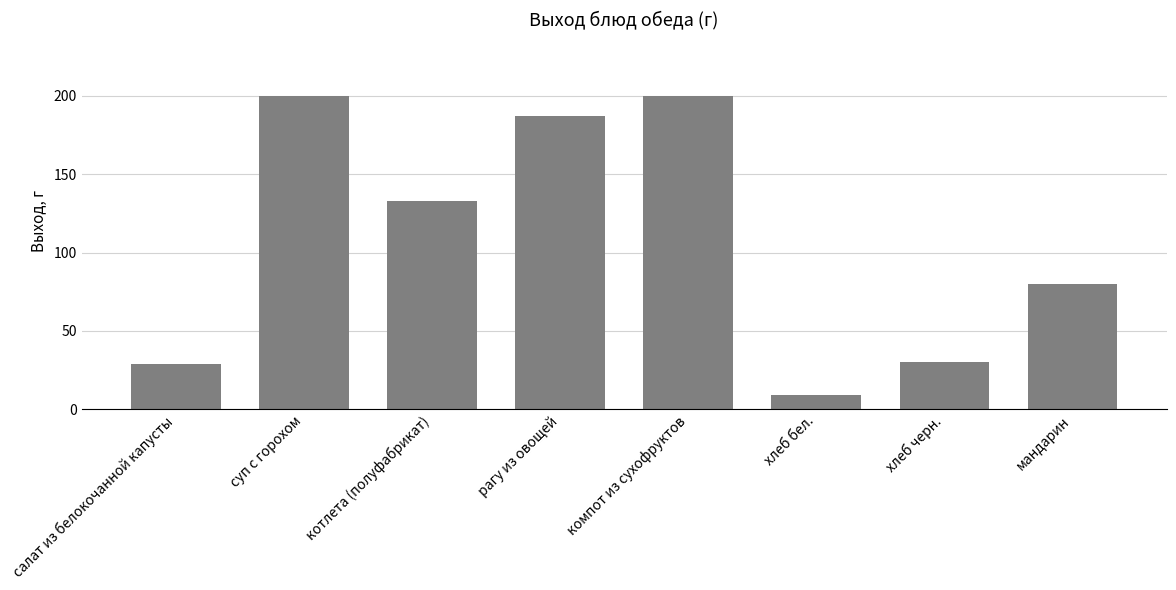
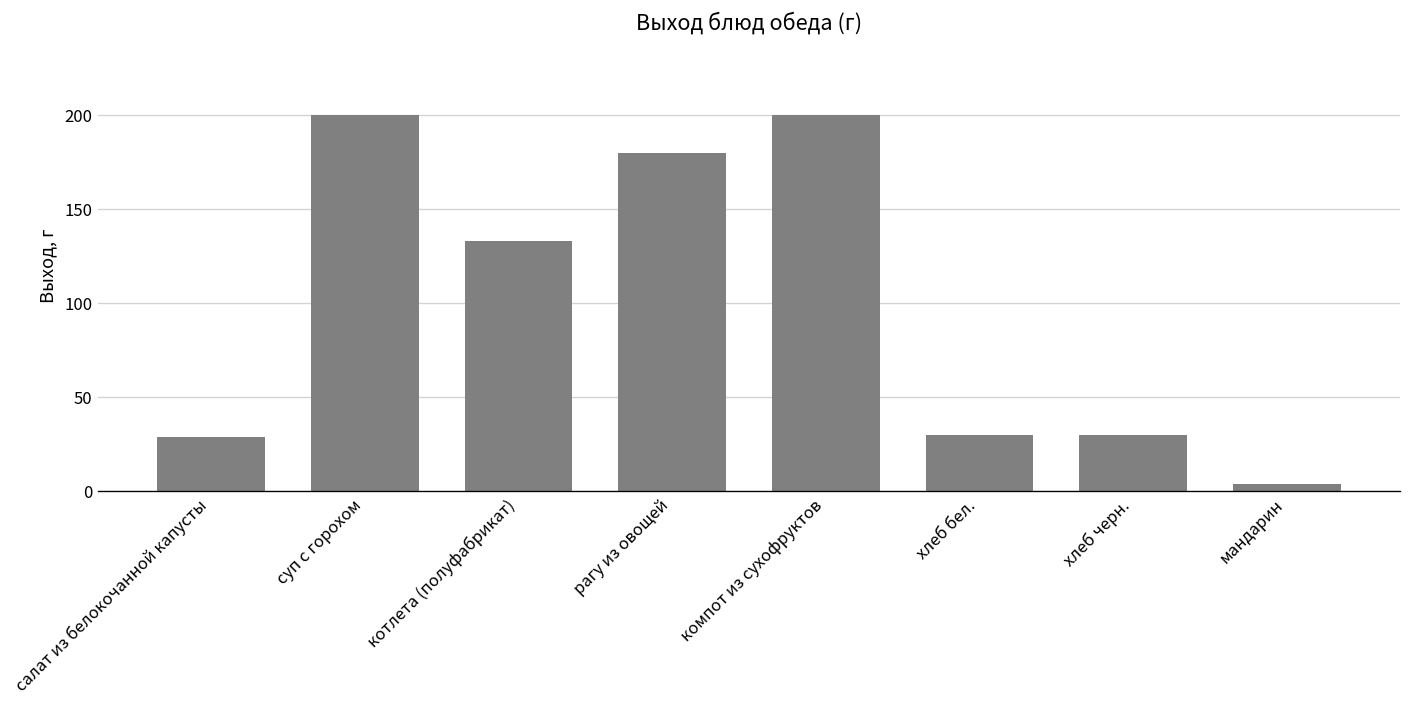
  {
    "салат из белокочанной капусты": 29,
    "суп с горохом": 200,
    "котлета (полуфабрикат)": 133,
-   "рагу из овощей": 187,
+   "рагу из овощей": 180,
    "компот из сухофруктов": 200,
-   "хлеб бел.": 9,
+   "хлеб бел.": 30,
    "хлеб черн.": 30,
-   "мандарин": 80
+   "мандарин": 4
  }
